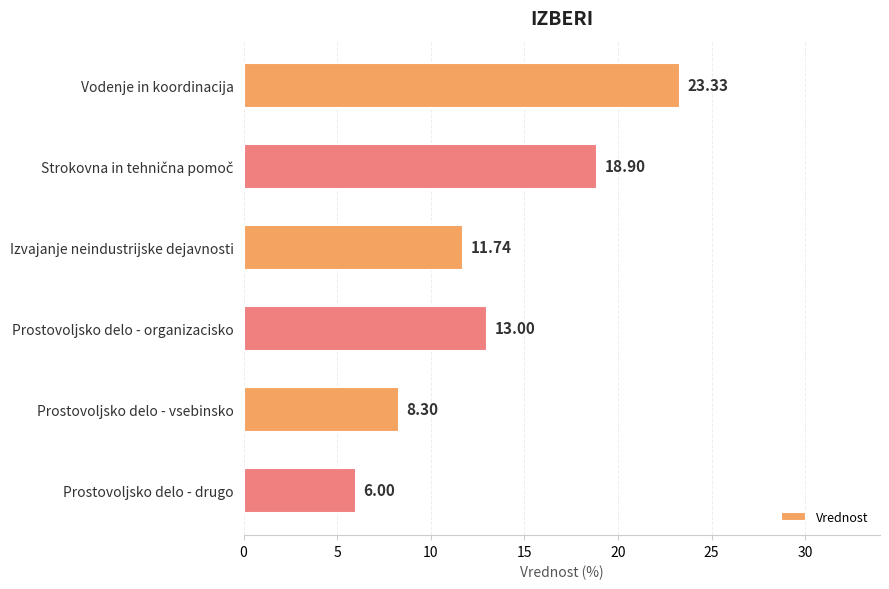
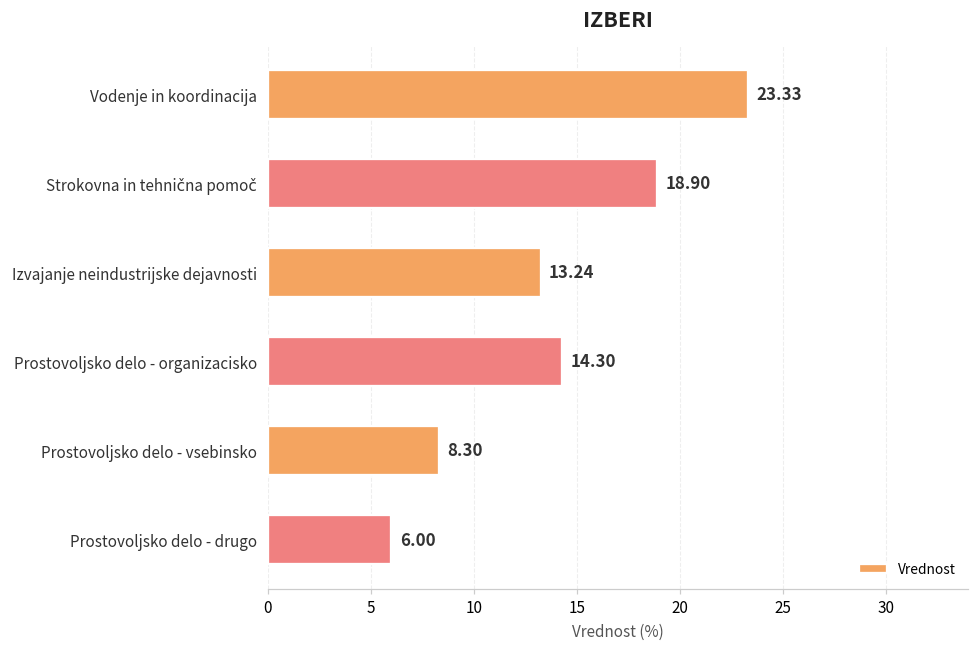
  {
    "Vodenje in koordinacija": 23.33,
    "Strokovna in tehnična pomoč": 18.90,
-   "Izvajanje neindustrijske dejavnosti": 11.74,
-   "Prostovoljsko delo - organizacisko": 13.00,
+   "Izvajanje neindustrijske dejavnosti": 13.24,
+   "Prostovoljsko delo - organizacisko": 14.30,
    "Prostovoljsko delo - vsebinsko": 8.30,
    "Prostovoljsko delo - drugo": 6.00
  }
